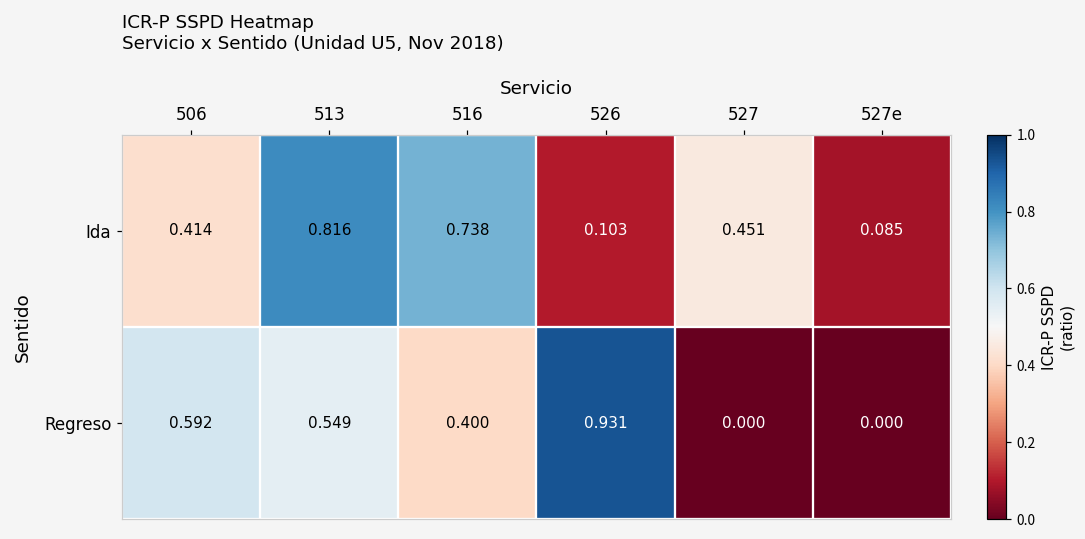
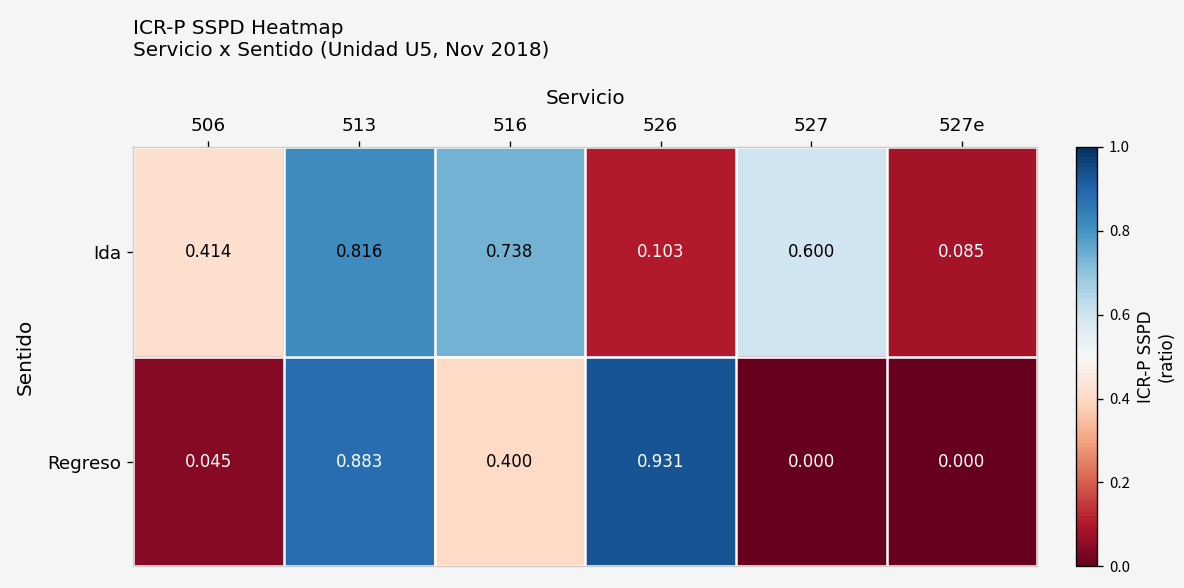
  {
    "Ida": {
      "506": 0.414,
      "513": 0.816,
      "516": 0.738,
      "526": 0.103,
-     "527": 0.451,
+     "527": 0.600,
      "527e": 0.085
    },
    "Regreso": {
-     "506": 0.592,
-     "513": 0.549,
+     "506": 0.045,
+     "513": 0.883,
      "516": 0.400,
      "526": 0.931,
      "527": 0.000,
      "527e": 0.000
    }
  }
